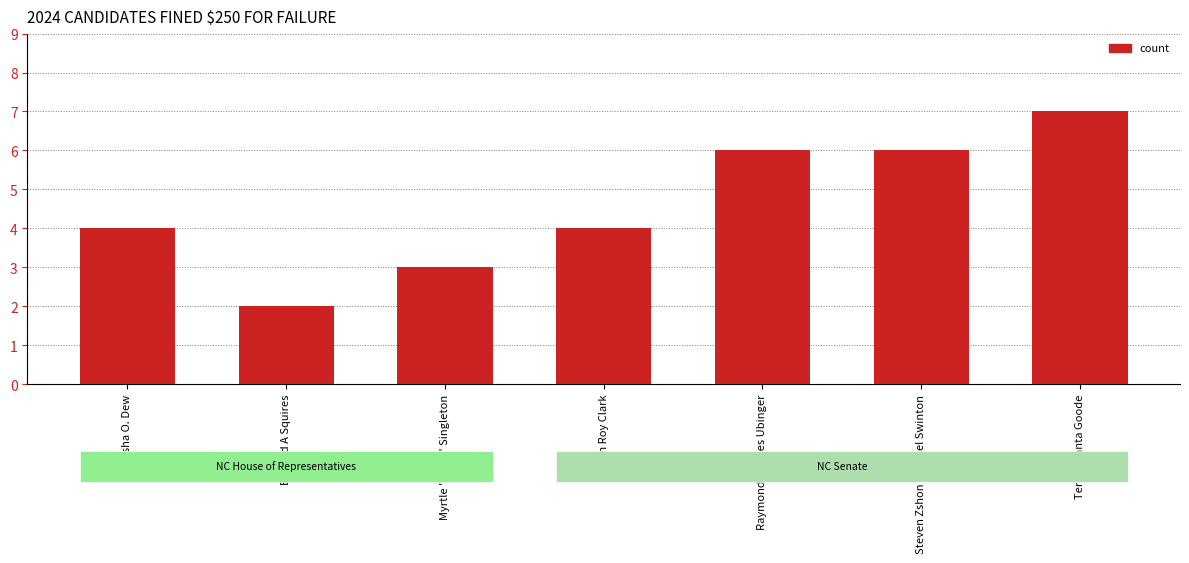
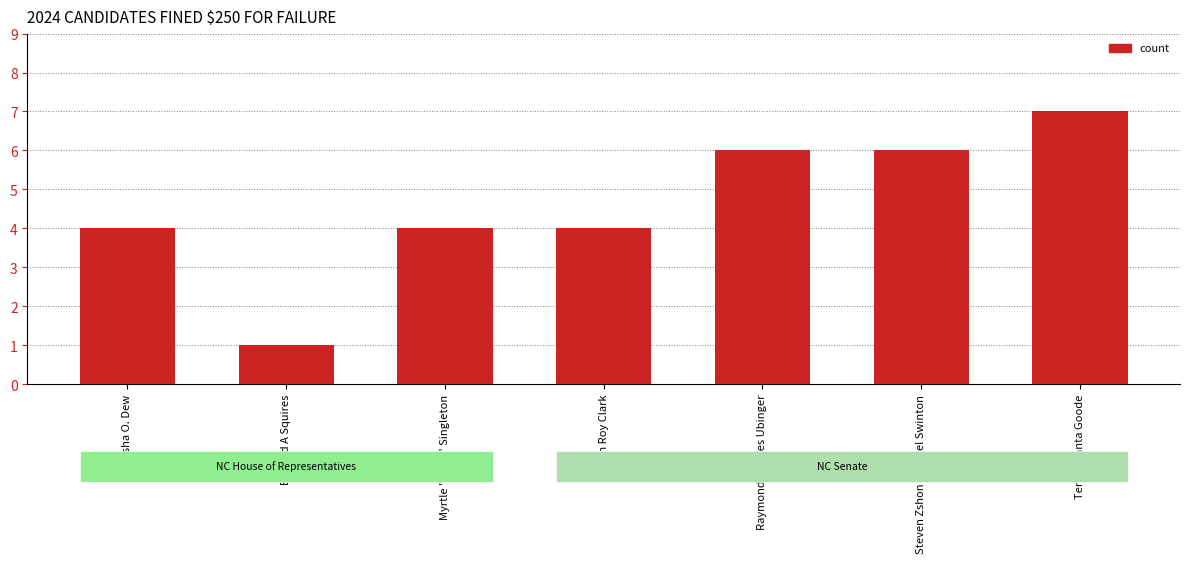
  {
    "Aisha O. Dew": 4,
-   "Edward A Squires": 2,
-   "Myrtle \"Gena\" Singleton": 3,
+   "Edward A Squires": 1,
+   "Myrtle \"Gena\" Singleton": 4,
    "Kevin Roy Clark": 4,
    "Raymond Charles Ubinger": 6,
    "Steven Zshon Michael Swinton": 6,
    "Terrell Danta Goode": 7
  }
